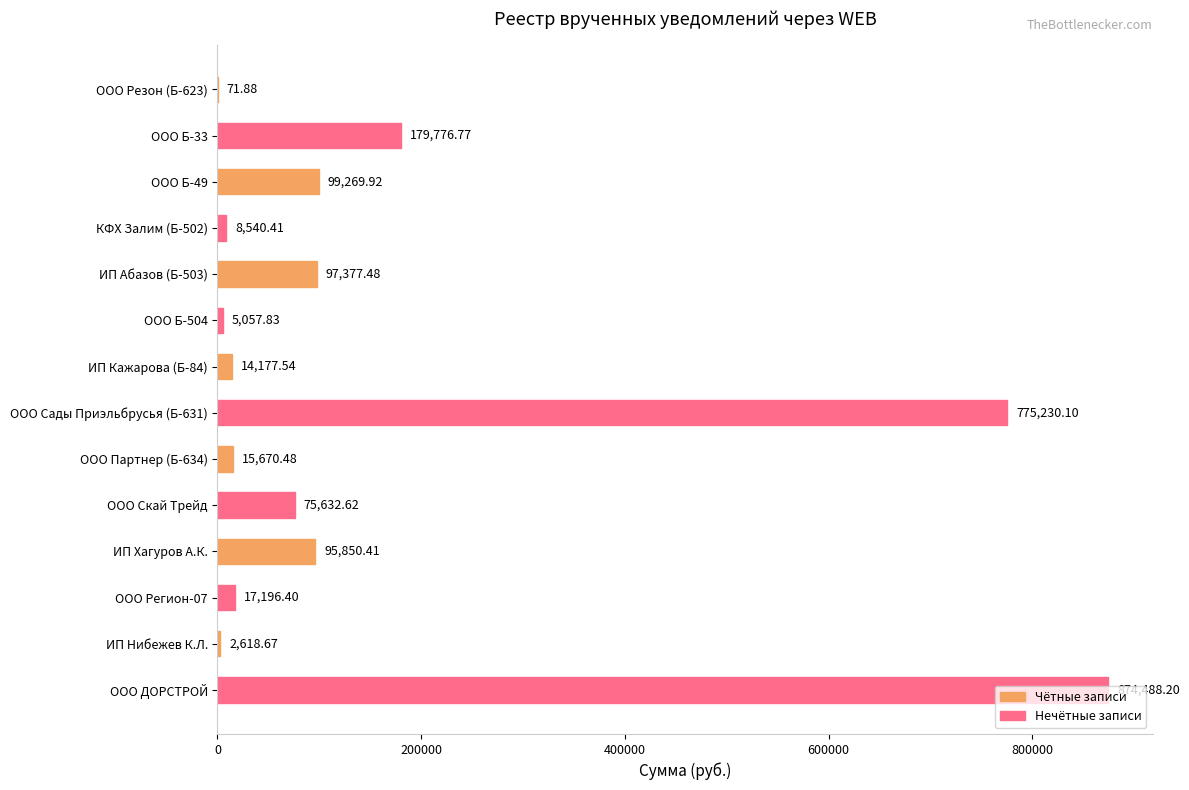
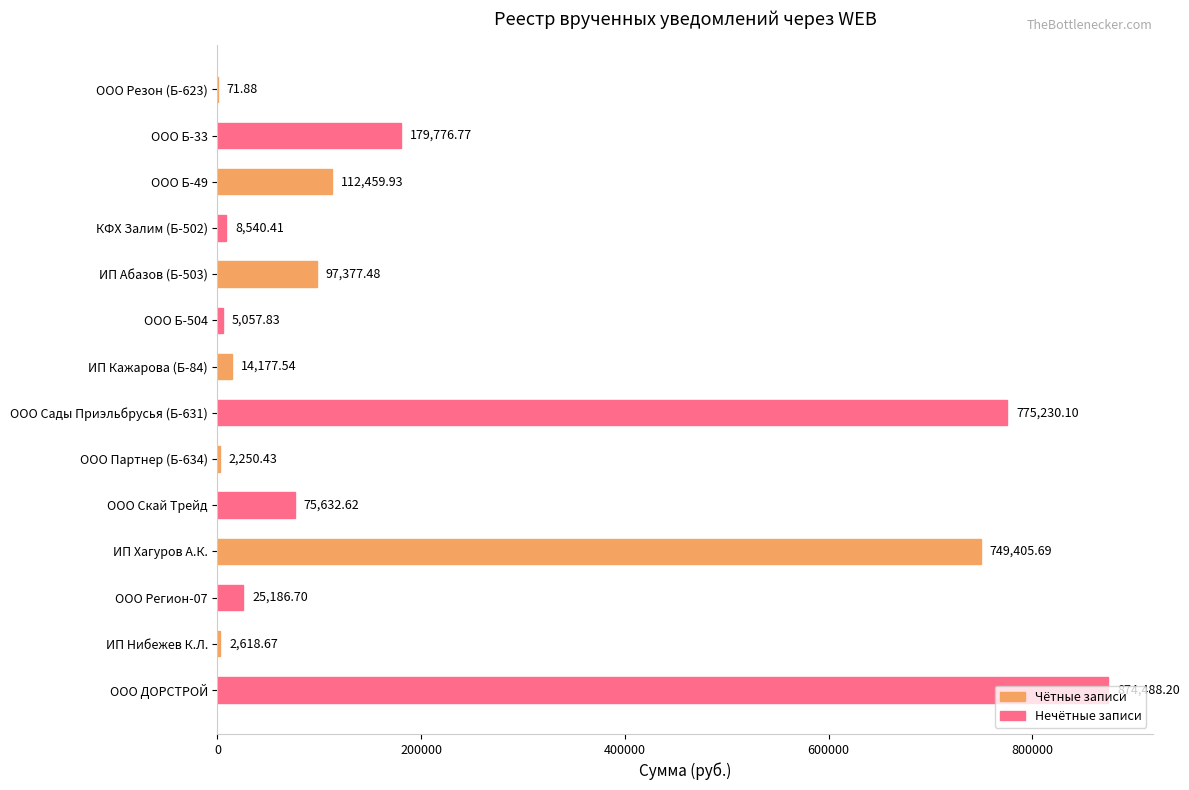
  {
    "ООО Резон (Б-623)": "71.88",
    "ООО Б-33": "179,776.77",
-   "ООО Б-49": "99,269.92",
+   "ООО Б-49": "112,459.93",
    "КФХ Залим (Б-502)": "8,540.41",
    "ИП Абазов (Б-503)": "97,377.48",
    "ООО Б-504": "5,057.83",
    "ИП Кажарова (Б-84)": "14,177.54",
    "ООО Сады Приэльбрусья (Б-631)": "775,230.10",
-   "ООО Партнер (Б-634)": "15,670.48",
+   "ООО Партнер (Б-634)": "2,250.43",
    "ООО Скай Трейд": "75,632.62",
-   "ИП Хагуров А.К.": "95,850.41",
-   "ООО Регион-07": "17,196.40",
+   "ИП Хагуров А.К.": "749,405.69",
+   "ООО Регион-07": "25,186.70",
    "ИП Нибежев К.Л.": "2,618.67"
  }
